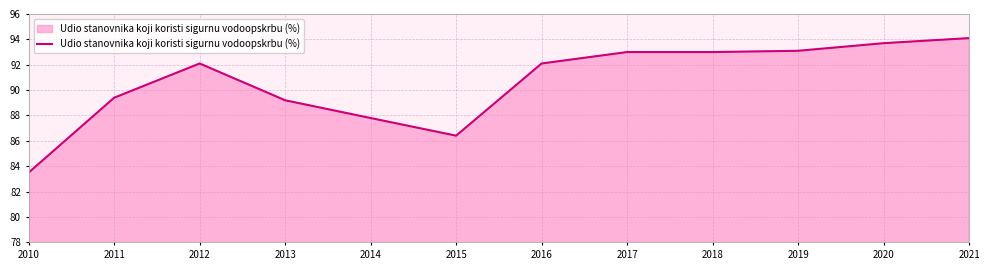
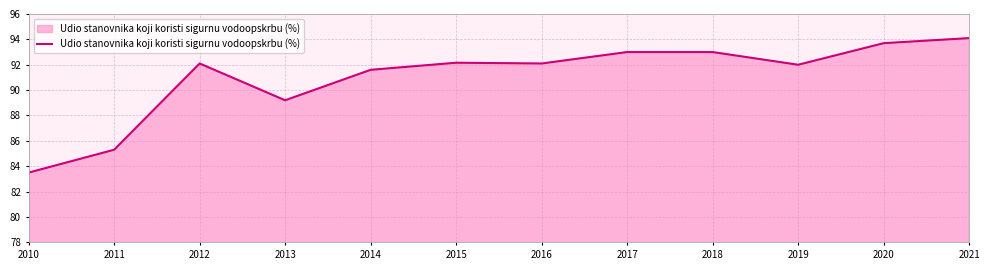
  {
    "2010": 83.5,
-   "2011": 89.4,
+   "2011": 85.3,
    "2012": 92.1,
    "2013": 89.2,
-   "2014": 87.8,
-   "2015": 86.4,
+   "2014": 91.6,
+   "2015": 92.2,
    "2016": 92.1,
    "2017": 93.0,
    "2018": 93.0,
-   "2019": 93.1,
+   "2019": 92.0,
    "2020": 93.7,
    "2021": 94.1
  }
